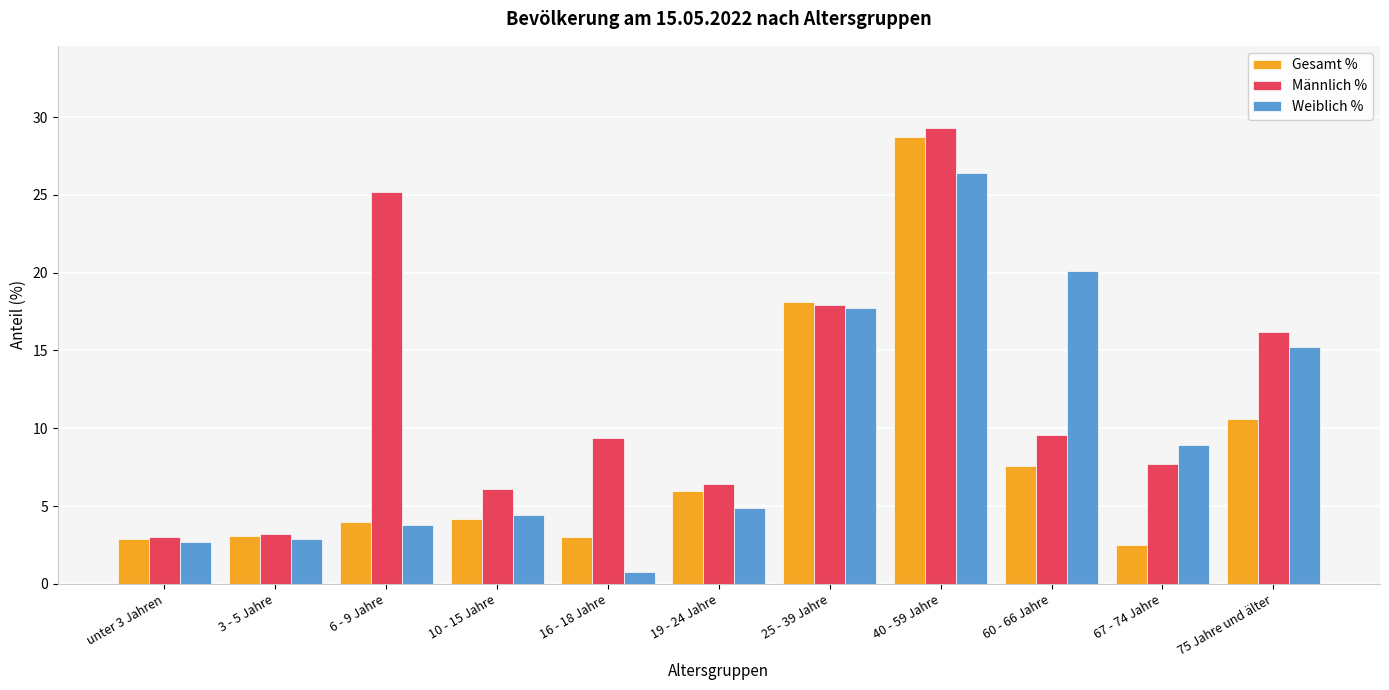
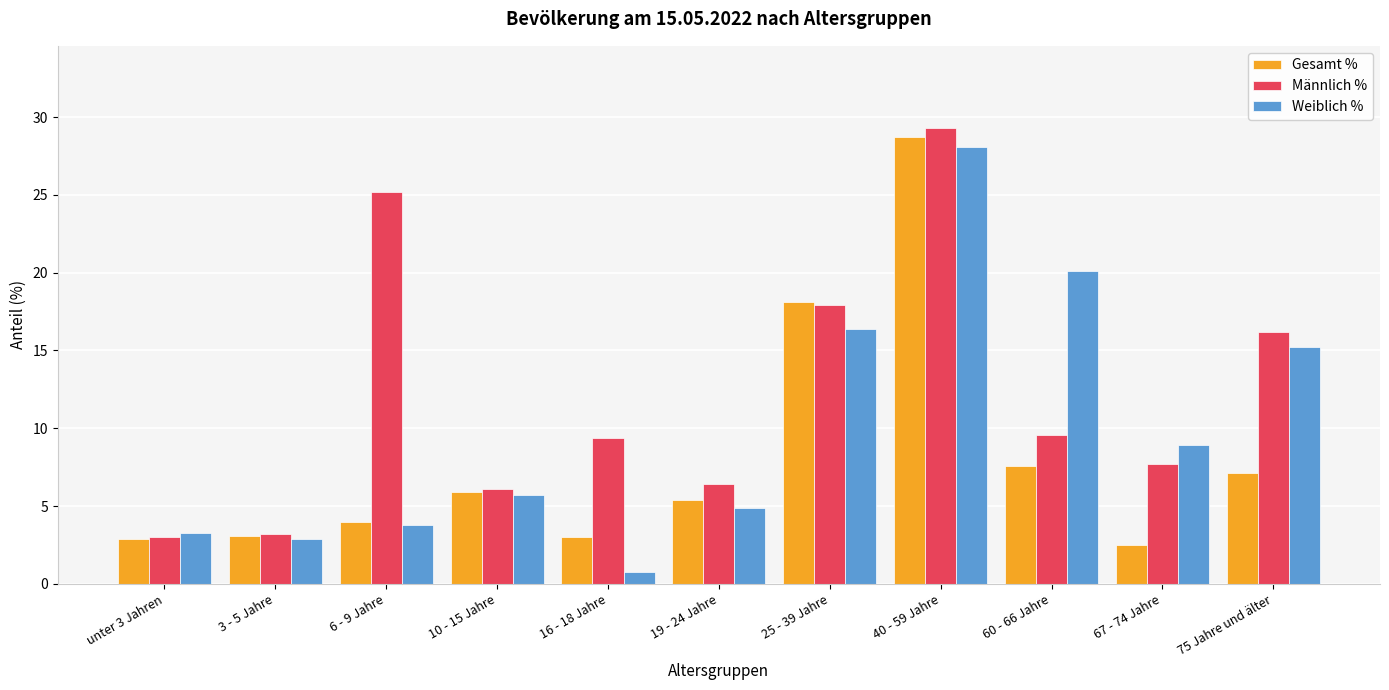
  {
    "Gesamt %": {
      "unter 3 Jahren": 2.9,
      "3 - 5 Jahre": 3.1,
      "6 - 9 Jahre": 4.0,
-     "10 - 15 Jahre": 4.2,
+     "10 - 15 Jahre": 5.9,
      "16 - 18 Jahre": 3.0,
-     "19 - 24 Jahre": 6.0,
+     "19 - 24 Jahre": 5.4,
      "25 - 39 Jahre": 18.1,
      "40 - 59 Jahre": 28.7,
      "60 - 66 Jahre": 7.6,
      "67 - 74 Jahre": 2.5,
-     "75 Jahre und älter": 10.6
+     "75 Jahre und älter": 7.1
    },
    "Männlich %": {
      "unter 3 Jahren": 3.0,
      "3 - 5 Jahre": 3.2,
      "6 - 9 Jahre": 25.2,
      "10 - 15 Jahre": 6.1,
      "16 - 18 Jahre": 9.4,
      "19 - 24 Jahre": 6.4,
      "25 - 39 Jahre": 17.9,
      "40 - 59 Jahre": 29.3,
      "60 - 66 Jahre": 9.6,
      "67 - 74 Jahre": 7.7,
      "75 Jahre und älter": 16.2
    },
    "Weiblich %": {
-     "unter 3 Jahren": 2.7,
+     "unter 3 Jahren": 3.3,
      "3 - 5 Jahre": 2.9,
      "6 - 9 Jahre": 3.8,
-     "10 - 15 Jahre": 4.4,
+     "10 - 15 Jahre": 5.7,
      "16 - 18 Jahre": 0.8,
      "19 - 24 Jahre": 4.9,
-     "25 - 39 Jahre": 17.7,
-     "40 - 59 Jahre": 26.4,
+     "25 - 39 Jahre": 16.4,
+     "40 - 59 Jahre": 28.1,
      "60 - 66 Jahre": 20.1,
      "67 - 74 Jahre": 8.9,
      "75 Jahre und älter": 15.2
    }
  }
